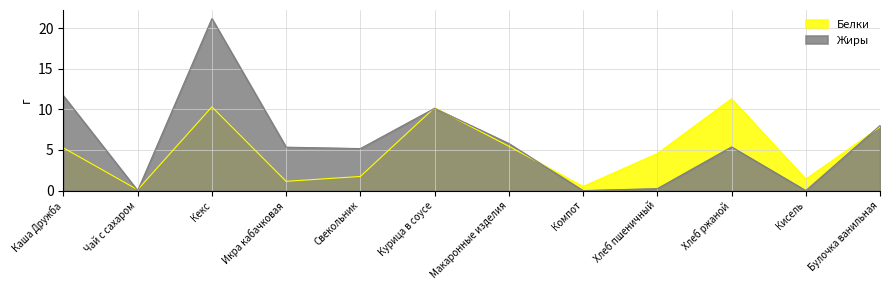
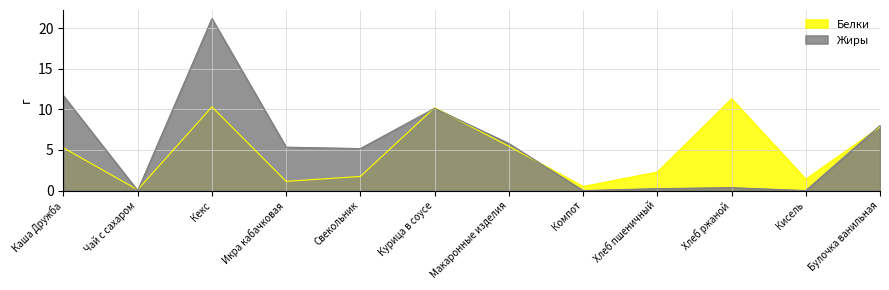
  {
    "Белки": {
      "Каша Дружба": 5,
      "Кекс": 10,
      "Икра кабачковая": 1,
      "Свекольник": 2,
      "Макаронные изделия": 5,
      "Компот": 1,
-     "Хлеб пшеничный": 5,
+     "Хлеб пшеничный": 2,
      "Хлеб ржаной": 11,
      "Кисель": 1
    },
    "Жиры": {
      "Каша Дружба": 12,
      "Кекс": 21,
      "Икра кабачковая": 5,
      "Свекольник": 5,
      "Макаронные изделия": 6,
      "Компот": 0,
      "Хлеб пшеничный": 0,
-     "Хлеб ржаной": 5,
+     "Хлеб ржаной": 0,
      "Кисель": 0
    }
  }
